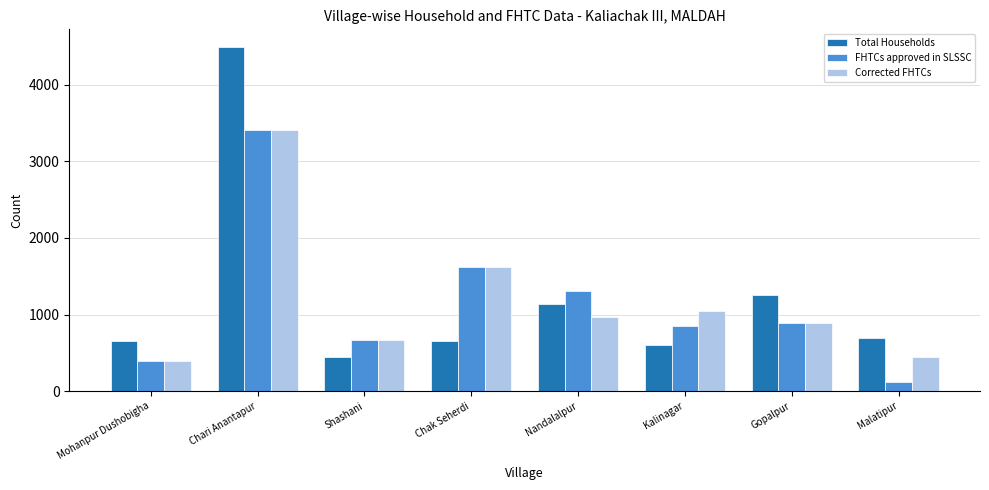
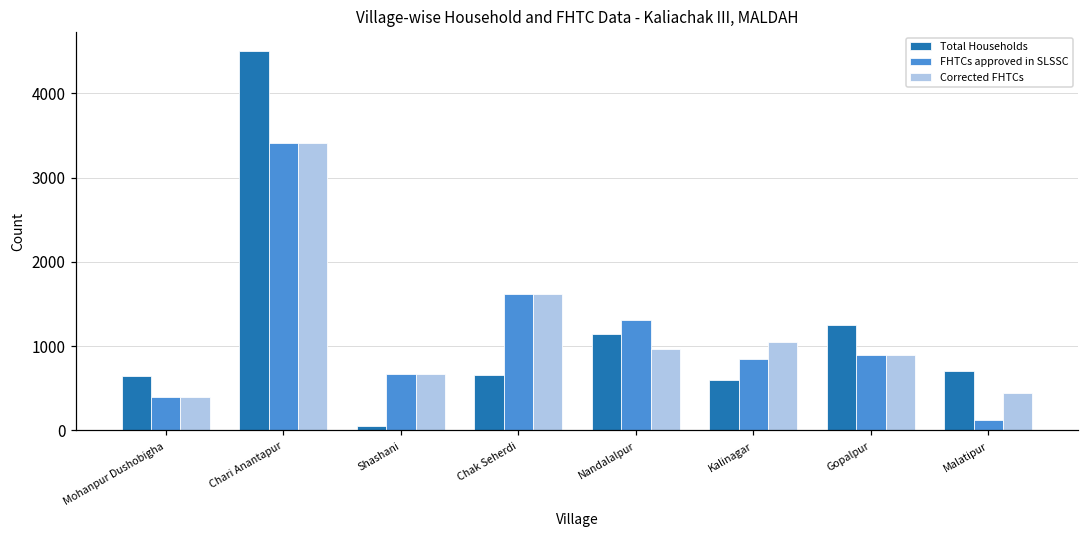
  {
    "Total Households": {
      "Mohanpur Dushobigha": 700,
      "Chari Anantapur": 4500,
-     "Shashani": 500,
+     "Shashani": 100,
      "Chak Seherdi": 700,
      "Nandalalpur": 1100,
      "Kalinagar": 600,
      "Gopalpur": 1300,
      "Malatipur": 700
    },
    "FHTCs approved in SLSSC": {
      "Mohanpur Dushobigha": 400,
      "Chari Anantapur": 3400,
      "Shashani": 700,
      "Chak Seherdi": 1600,
      "Nandalalpur": 1300,
      "Kalinagar": 800,
      "Gopalpur": 900,
      "Malatipur": 100
    },
    "Corrected FHTCs": {
      "Mohanpur Dushobigha": 400,
      "Chari Anantapur": 3400,
      "Shashani": 700,
      "Chak Seherdi": 1600,
      "Nandalalpur": 1000,
      "Kalinagar": 1000,
      "Gopalpur": 900,
      "Malatipur": 400
    }
  }
